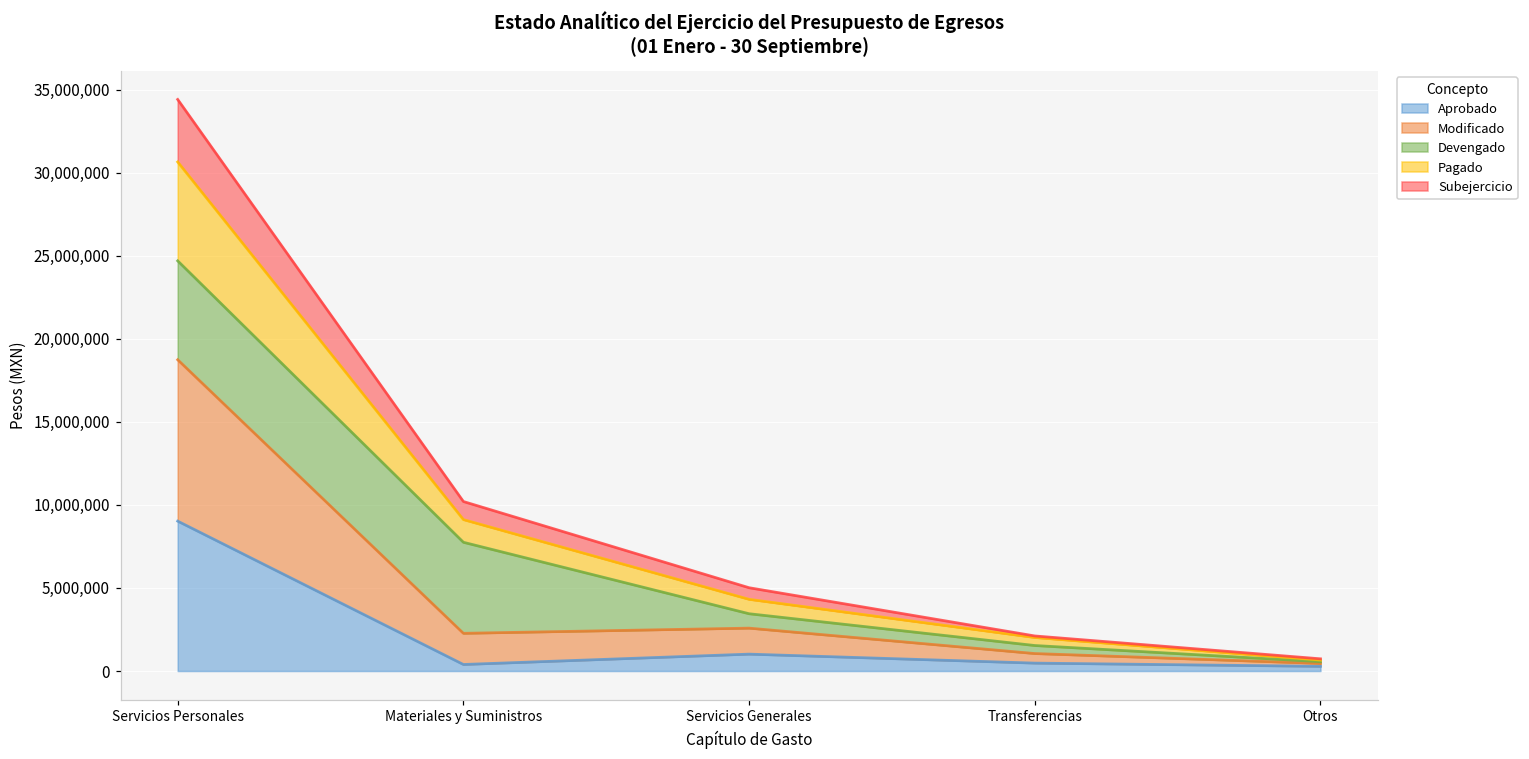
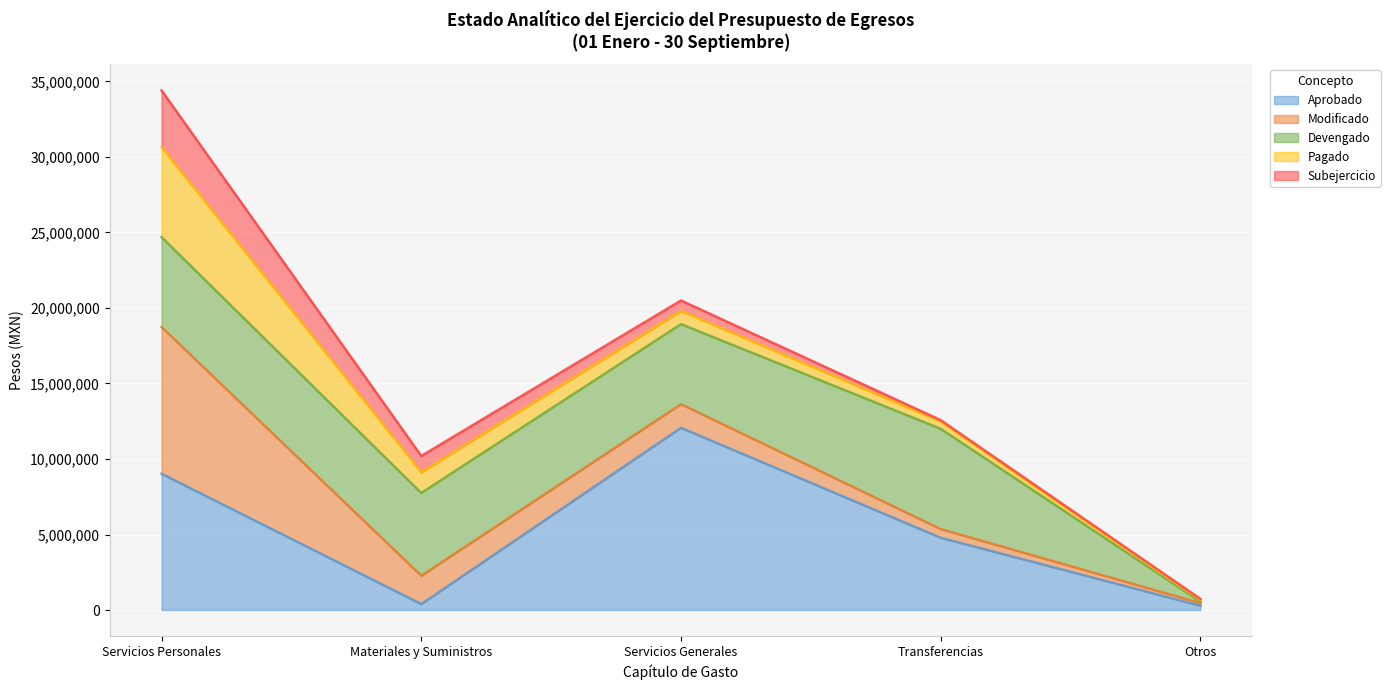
  {
    "Aprobado": {
      "Servicios Personales": "9,000,000",
      "Materiales y Suministros": "400,000",
-     "Servicios Generales": "1,000,000",
-     "Transferencias": "500,000",
+     "Servicios Generales": "12,100,000",
+     "Transferencias": "4,800,000",
      "Otros": "300,000"
    },
    "Devengado": {
      "Servicios Personales": "6,000,000",
      "Materiales y Suministros": "5,500,000",
-     "Servicios Generales": "900,000",
-     "Transferencias": "500,000"
+     "Servicios Generales": "5,300,000",
+     "Transferencias": "6,600,000"
    },
    "Pagado": {
      "Servicios Personales": "6,000,000",
      "Materiales y Suministros": "1,400,000",
      "Servicios Generales": "900,000"
    }
  }
